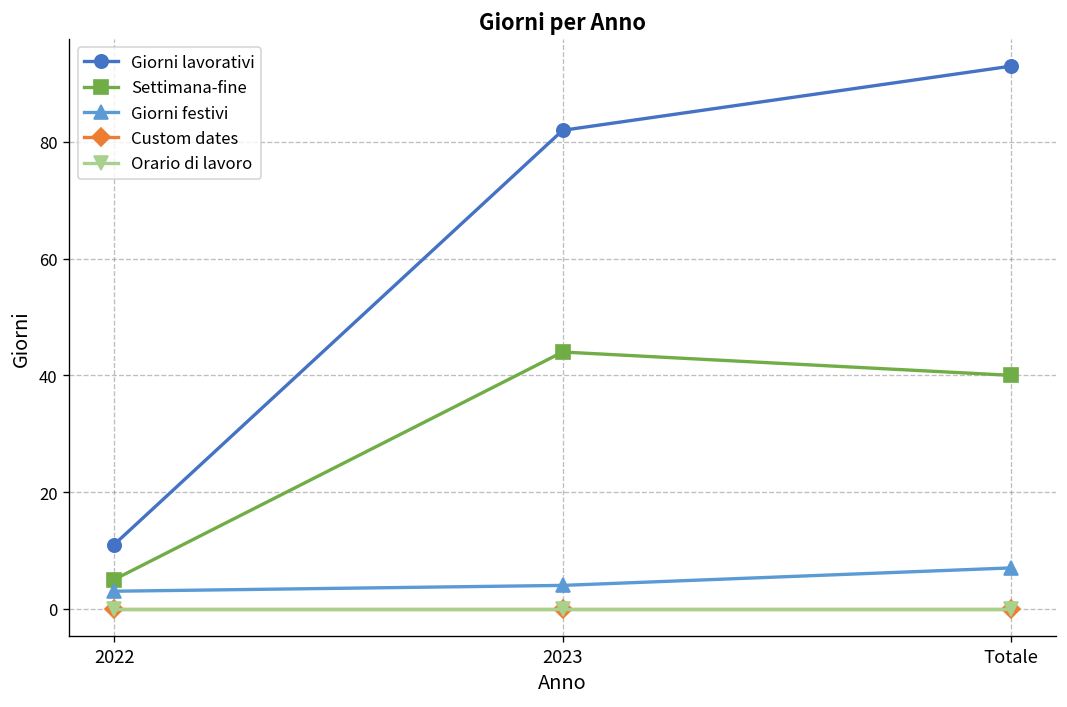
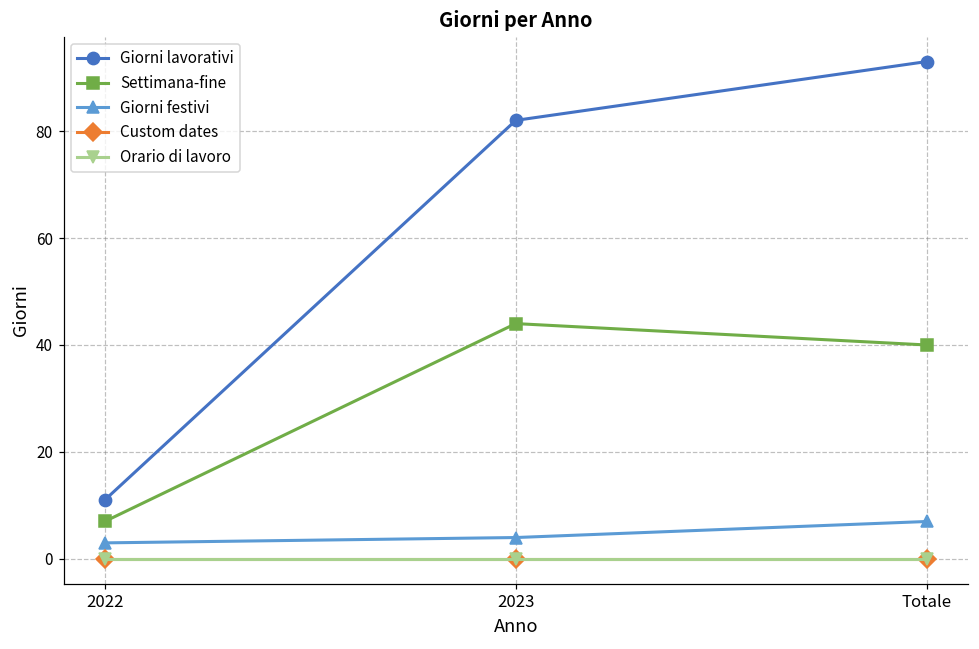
  {
    "Settimana-fine": {
-     "2022": 5,
+     "2022": 7,
      "2023": 44,
      "Totale": 40
    },
    "Orario di lavoro": {
      "2022": 0,
      "2023": 0,
      "Totale": 0
    }
  }
